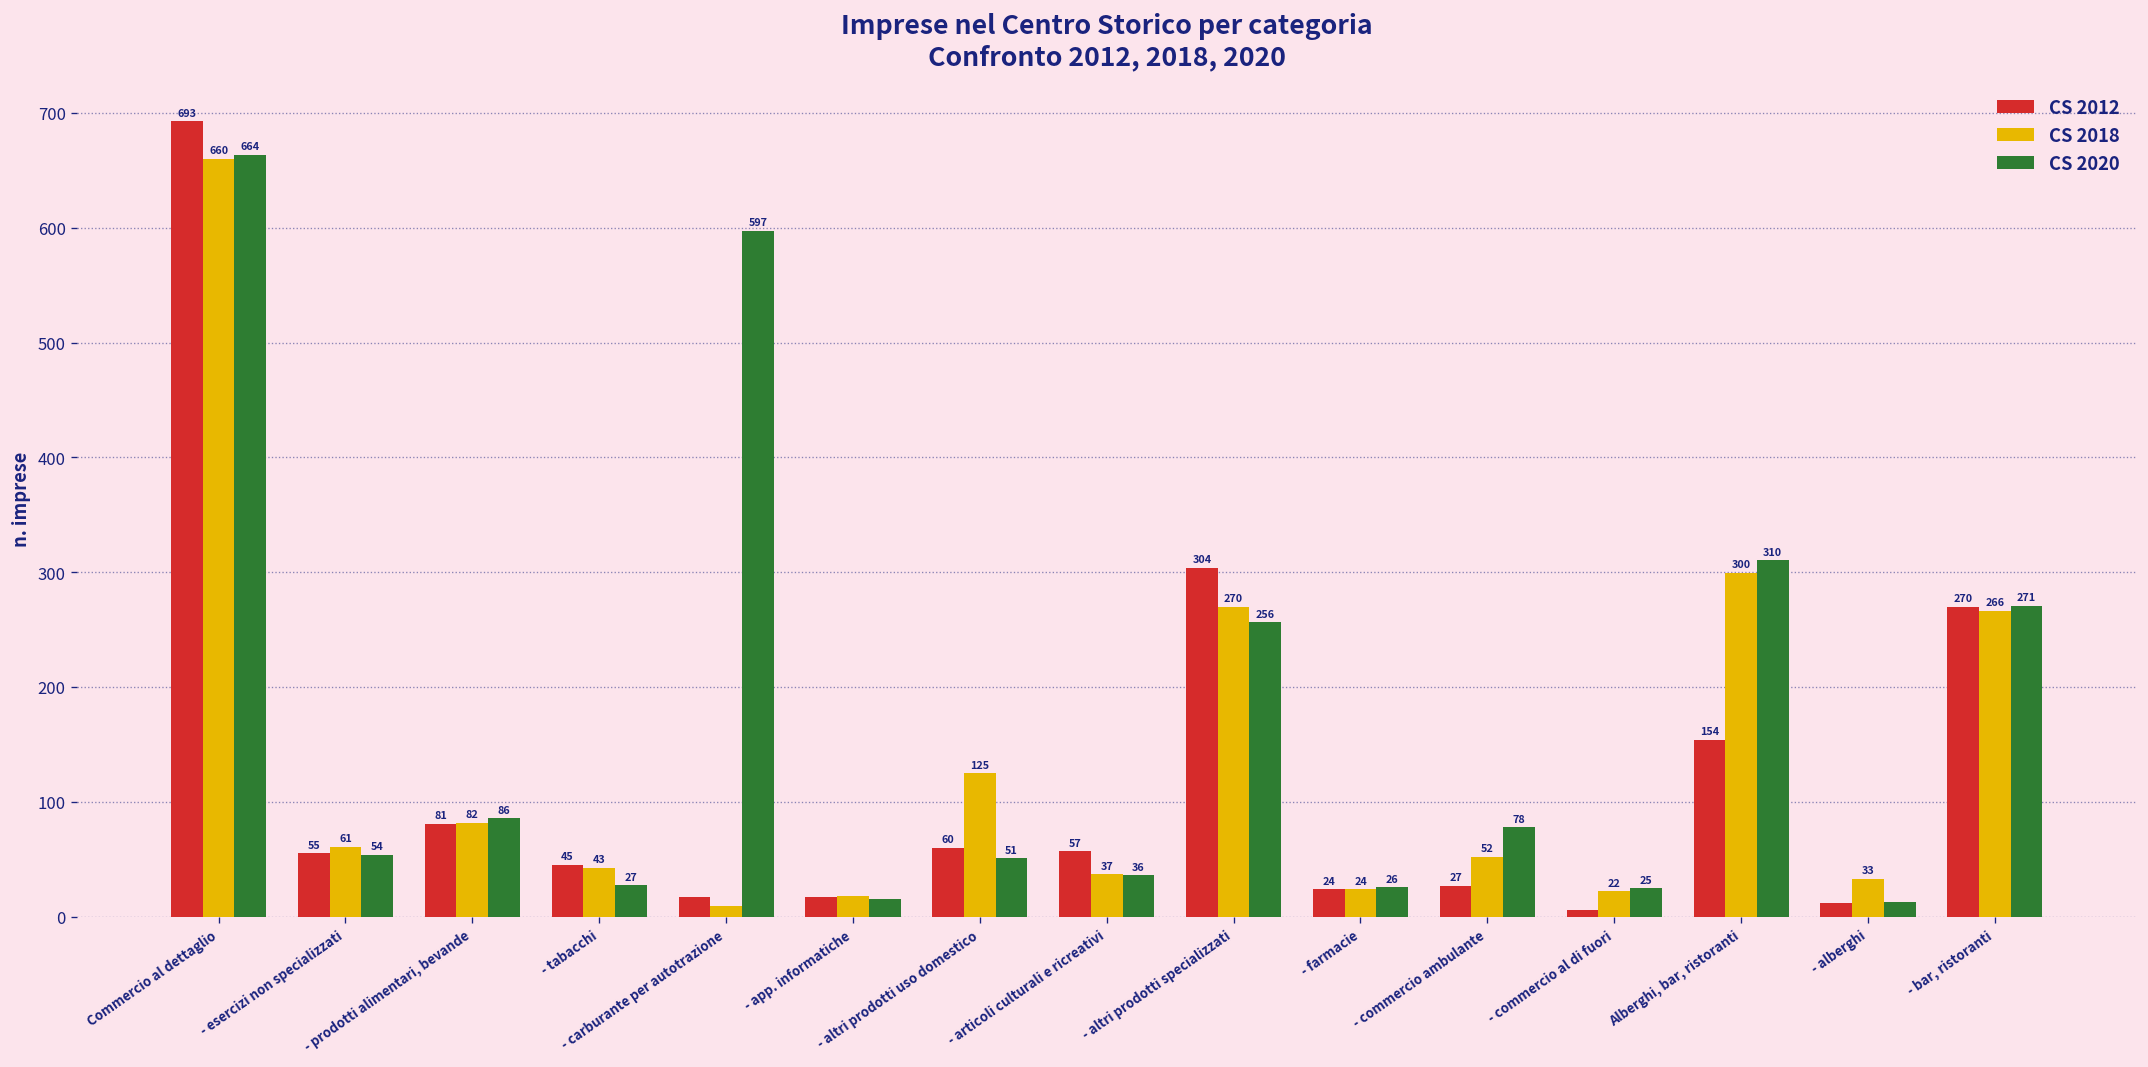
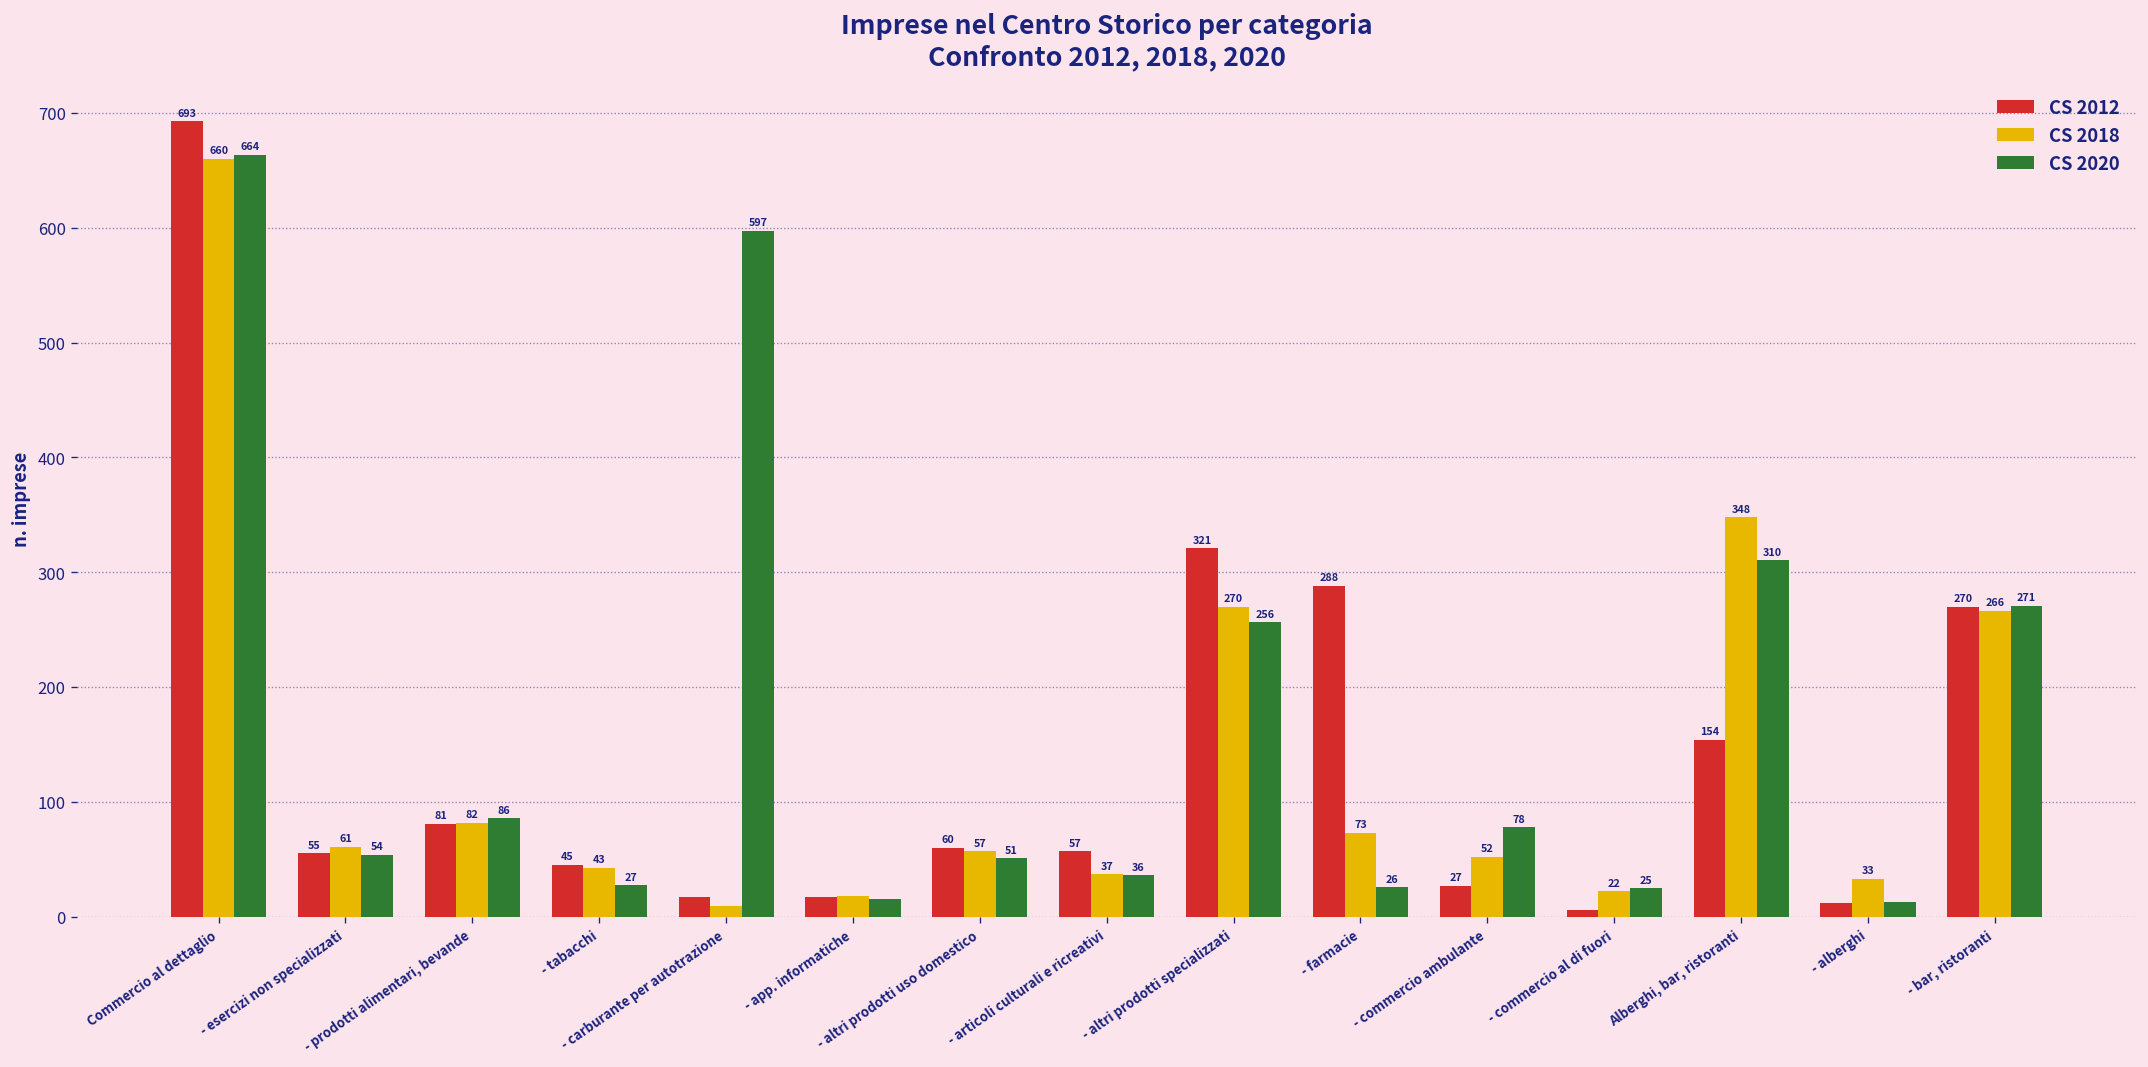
  {
    "CS 2012": {
      "Commercio al dettaglio": 693,
      "- esercizi non specializzati": 55,
      "- prodotti alimentari, bevande": 81,
      "- tabacchi": 45,
      "- altri prodotti uso domestico": 60,
      "- articoli culturali e ricreativi": 57,
-     "- altri prodotti specializzati": 304,
-     "- farmacie": 24,
+     "- altri prodotti specializzati": 321,
+     "- farmacie": 288,
      "- commercio ambulante": 27,
      "Alberghi, bar, ristoranti": 154,
      "- bar, ristoranti": 270
    },
    "CS 2018": {
      "Commercio al dettaglio": 660,
      "- esercizi non specializzati": 61,
      "- prodotti alimentari, bevande": 82,
      "- tabacchi": 43,
-     "- altri prodotti uso domestico": 125,
+     "- altri prodotti uso domestico": 57,
      "- articoli culturali e ricreativi": 37,
      "- altri prodotti specializzati": 270,
-     "- farmacie": 24,
+     "- farmacie": 73,
      "- commercio ambulante": 52,
      "- commercio al di fuori": 22,
-     "Alberghi, bar, ristoranti": 300,
+     "Alberghi, bar, ristoranti": 348,
      "- alberghi": 33,
      "- bar, ristoranti": 266
    },
    "CS 2020": {
      "Commercio al dettaglio": 664,
      "- esercizi non specializzati": 54,
      "- prodotti alimentari, bevande": 86,
      "- tabacchi": 27,
      "- carburante per autotrazione": 597,
      "- altri prodotti uso domestico": 51,
      "- articoli culturali e ricreativi": 36,
      "- altri prodotti specializzati": 256,
      "- farmacie": 26,
      "- commercio ambulante": 78,
      "- commercio al di fuori": 25,
      "Alberghi, bar, ristoranti": 310,
      "- bar, ristoranti": 271
    }
  }
